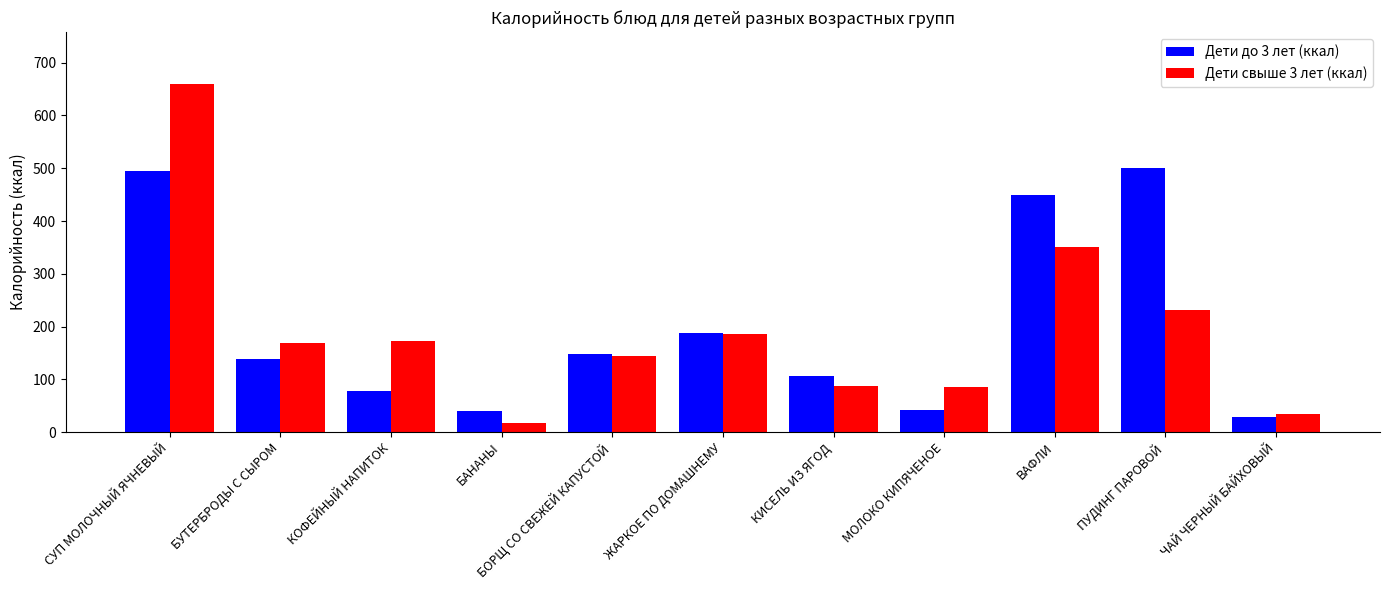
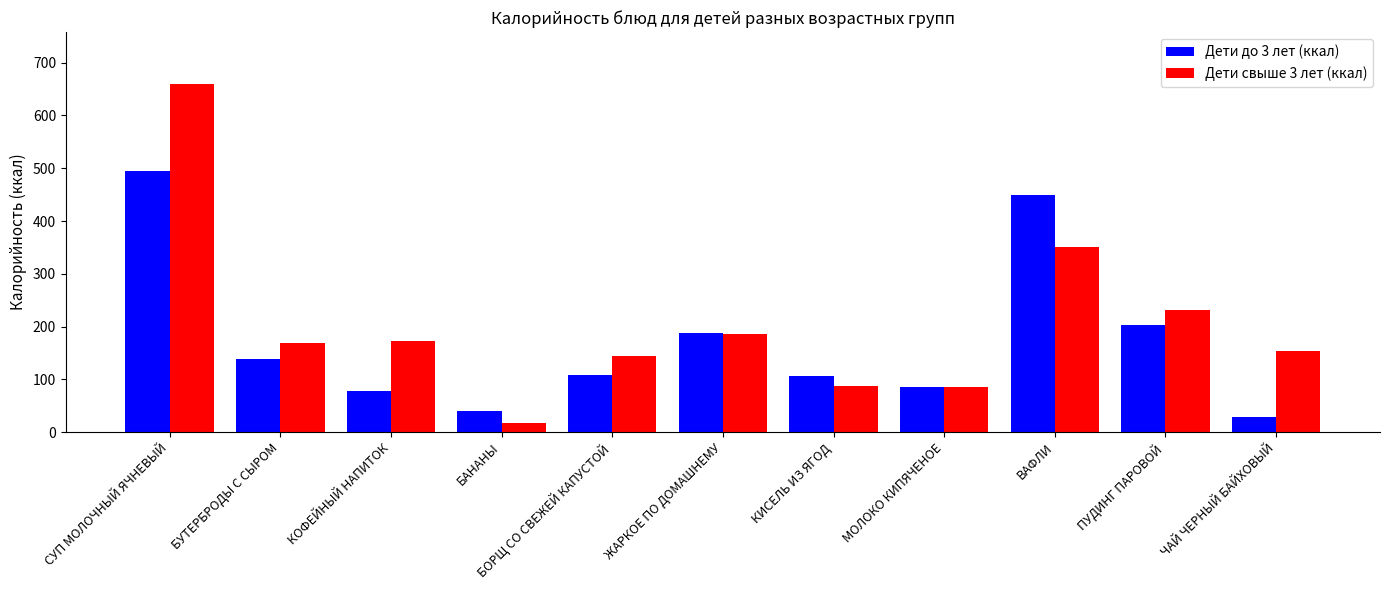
  {
    "Дети до 3 лет (ккал)": {
      "СУП МОЛОЧНЫЙ ЯЧНЕВЫЙ": 490,
      "БУТЕРБРОДЫ С СЫРОМ": 140,
      "КОФЕЙНЫЙ НАПИТОК": 80,
      "БАНАНЫ": 40,
-     "БОРЩ СО СВЕЖЕЙ КАПУСТОЙ": 150,
+     "БОРЩ СО СВЕЖЕЙ КАПУСТОЙ": 110,
      "ЖАРКОЕ ПО ДОМАШНЕМУ": 190,
      "КИСЕЛЬ ИЗ ЯГОД": 110,
-     "МОЛОКО КИПЯЧЕНОЕ": 40,
+     "МОЛОКО КИПЯЧЕНОЕ": 90,
      "ВАФЛИ": 450,
-     "ПУДИНГ ПАРОВОЙ": 500,
+     "ПУДИНГ ПАРОВОЙ": 200,
      "ЧАЙ ЧЕРНЫЙ БАЙХОВЫЙ": 30
    },
    "Дети свыше 3 лет (ккал)": {
      "СУП МОЛОЧНЫЙ ЯЧНЕВЫЙ": 660,
      "БУТЕРБРОДЫ С СЫРОМ": 170,
      "КОФЕЙНЫЙ НАПИТОК": 170,
      "БАНАНЫ": 20,
      "БОРЩ СО СВЕЖЕЙ КАПУСТОЙ": 140,
      "ЖАРКОЕ ПО ДОМАШНЕМУ": 190,
      "КИСЕЛЬ ИЗ ЯГОД": 90,
      "МОЛОКО КИПЯЧЕНОЕ": 90,
      "ВАФЛИ": 350,
      "ПУДИНГ ПАРОВОЙ": 230,
-     "ЧАЙ ЧЕРНЫЙ БАЙХОВЫЙ": 40
+     "ЧАЙ ЧЕРНЫЙ БАЙХОВЫЙ": 150
    }
  }
